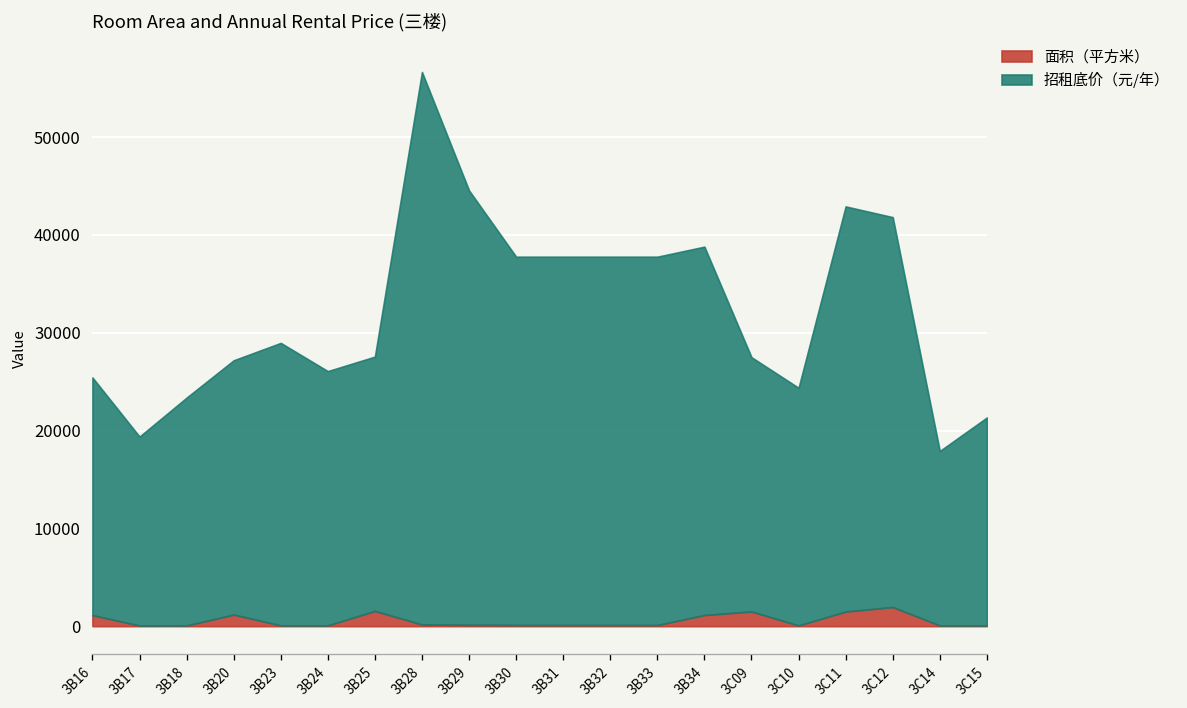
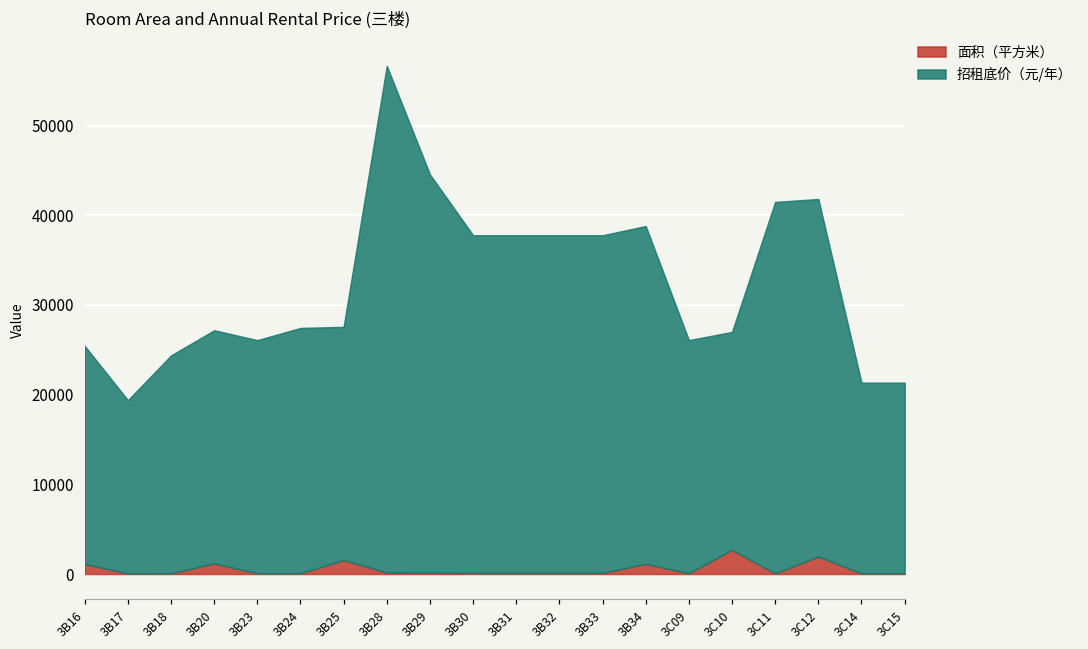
  {
    "面积（平方米）": {
      "3B16": 1000,
      "3B20": 1000,
      "3B25": 2000,
      "3B34": 1000,
-     "3C09": 2000,
-     "3C10": 0,
-     "3C11": 1000,
+     "3C09": 0,
+     "3C10": 3000,
+     "3C11": 0,
      "3C12": 2000
    },
    "招租底价（元/年）": {
      "3B16": 24000,
      "3B17": 19000,
-     "3B18": 23000,
+     "3B18": 24000,
      "3B20": 26000,
-     "3B23": 29000,
-     "3B24": 26000,
+     "3B23": 26000,
+     "3B24": 27000,
      "3B25": 26000,
      "3B28": 56000,
      "3B29": 44000,
      "3B30": 38000,
      "3B31": 38000,
      "3B32": 38000,
      "3B33": 38000,
      "3B34": 38000,
      "3C09": 26000,
      "3C10": 24000,
      "3C11": 41000,
      "3C12": 40000,
-     "3C14": 18000,
+     "3C14": 21000,
      "3C15": 21000
    }
  }
